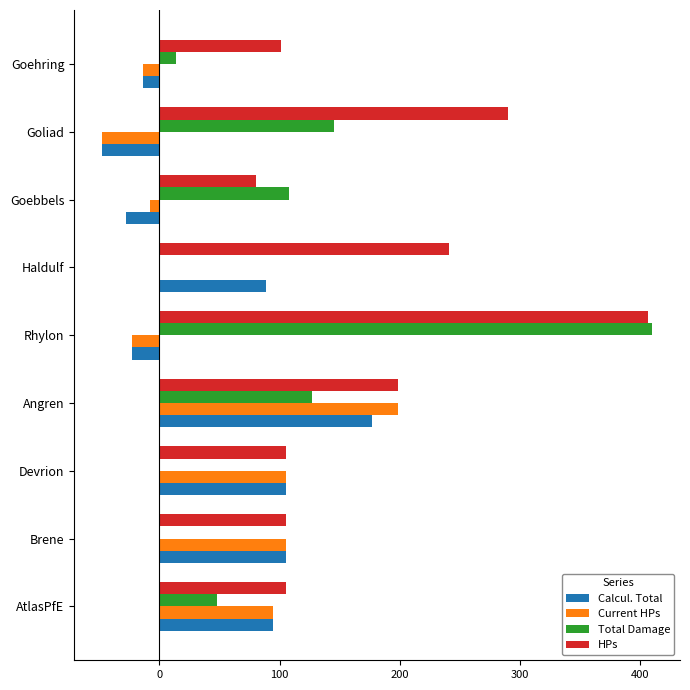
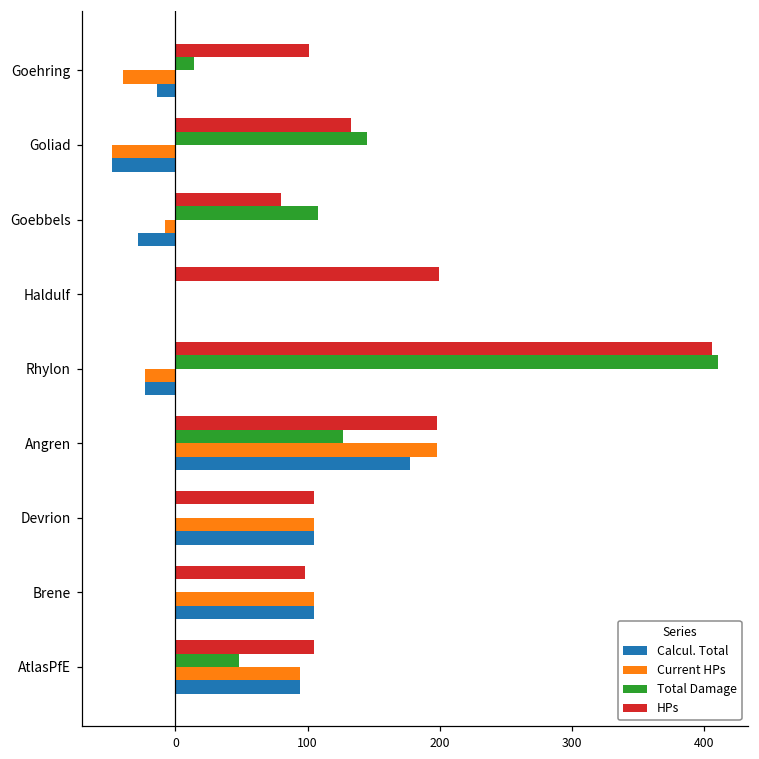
  {
    "Calcul. Total": {
      "Goehring": -14,
      "Goliad": -48,
      "Goebbels": -28,
-     "Haldulf": 89,
+     "Haldulf": 0,
      "Rhylon": -23,
      "Angren": 177,
      "Devrion": 105,
      "Brene": 105,
      "AtlasPfE": 94
    },
    "Current HPs": {
-     "Goehring": -14,
+     "Goehring": -40,
      "Goliad": -48,
      "Goebbels": -8,
      "Haldulf": 0,
      "Rhylon": -23,
      "Angren": 198,
      "Devrion": 105,
      "Brene": 105,
      "AtlasPfE": 94
    },
    "Total Damage": {
      "Goehring": 14,
      "Goliad": 145,
      "Goebbels": 108,
      "Haldulf": 0,
      "Rhylon": 410,
      "Angren": 127,
      "Devrion": 0,
      "Brene": 0,
      "AtlasPfE": 48
    },
    "HPs": {
      "Goehring": 101,
-     "Goliad": 290,
+     "Goliad": 133,
      "Goebbels": 80,
-     "Haldulf": 241,
+     "Haldulf": 199,
      "Rhylon": 406,
      "Angren": 198,
      "Devrion": 105,
-     "Brene": 105,
+     "Brene": 98,
      "AtlasPfE": 105
    }
  }
